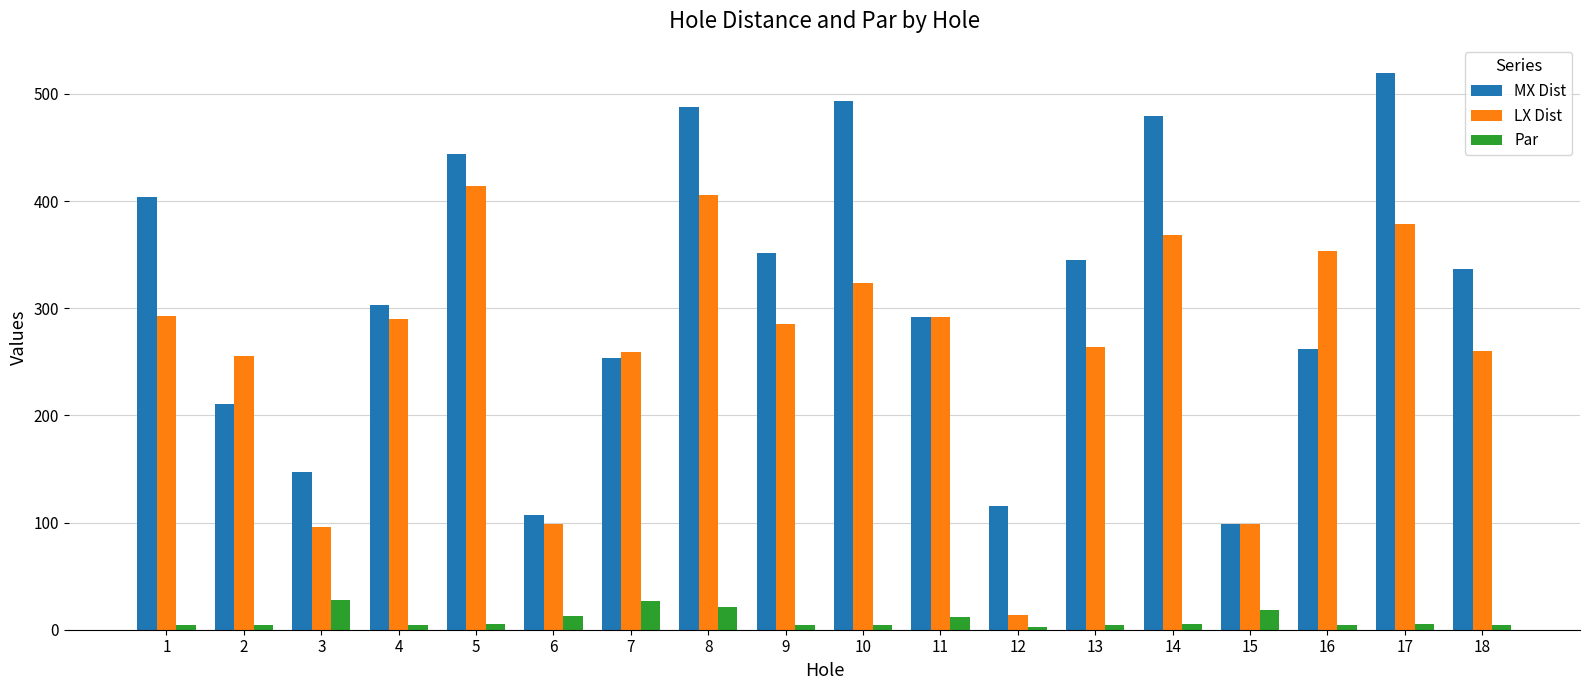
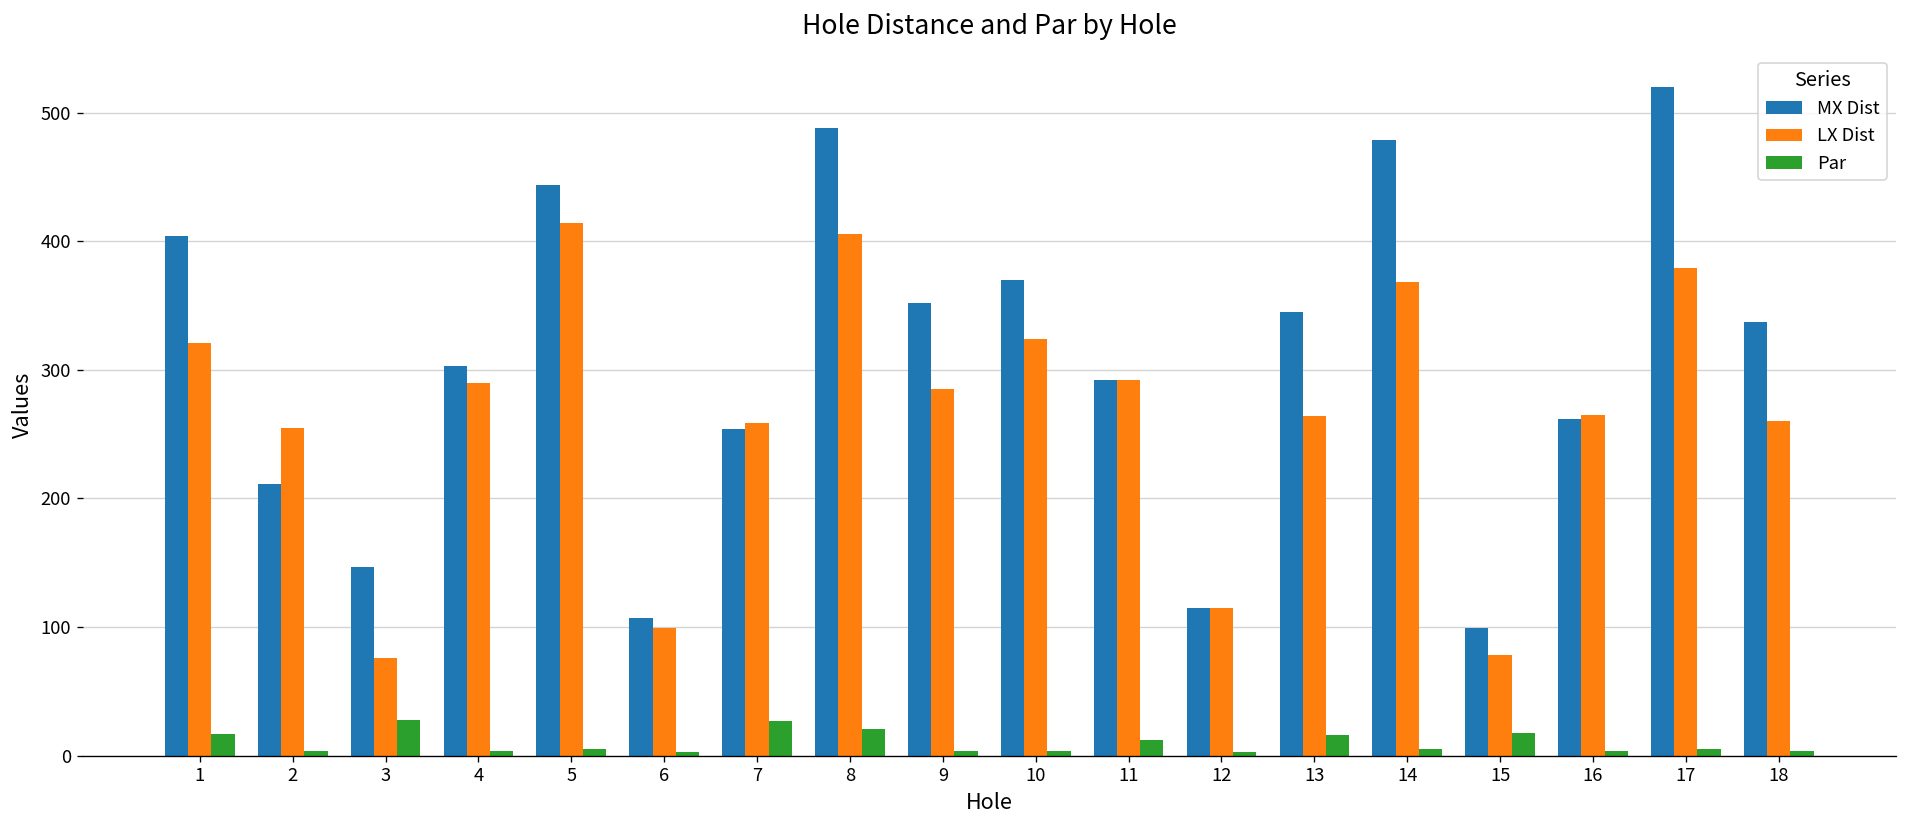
  {
    "MX Dist": {
      "1": 404,
      "2": 211,
      "3": 147,
      "4": 303,
      "5": 444,
      "6": 107,
      "7": 254,
      "8": 488,
      "9": 352,
-     "10": 493,
+     "10": 370,
      "11": 292,
      "12": 115,
      "13": 345,
      "14": 479,
      "15": 99,
      "16": 262,
      "17": 520,
      "18": 337
    },
    "LX Dist": {
-     "1": 293,
+     "1": 321,
      "2": 255,
-     "3": 96,
+     "3": 76,
      "4": 290,
      "5": 414,
      "6": 99,
      "7": 259,
      "8": 406,
      "9": 285,
      "10": 324,
      "11": 292,
-     "12": 14,
+     "12": 115,
      "13": 264,
      "14": 368,
-     "15": 99,
-     "16": 353,
+     "15": 78,
+     "16": 265,
      "17": 379,
      "18": 260
    },
    "Par": {
-     "1": 4,
+     "1": 17,
      "2": 4,
      "3": 28,
      "4": 4,
      "5": 5,
-     "6": 13,
+     "6": 3,
      "7": 27,
      "8": 21,
      "9": 4,
      "10": 4,
      "11": 12,
      "12": 3,
-     "13": 4,
+     "13": 16,
      "14": 5,
      "15": 18,
      "16": 4,
      "17": 5,
      "18": 4
    }
  }
